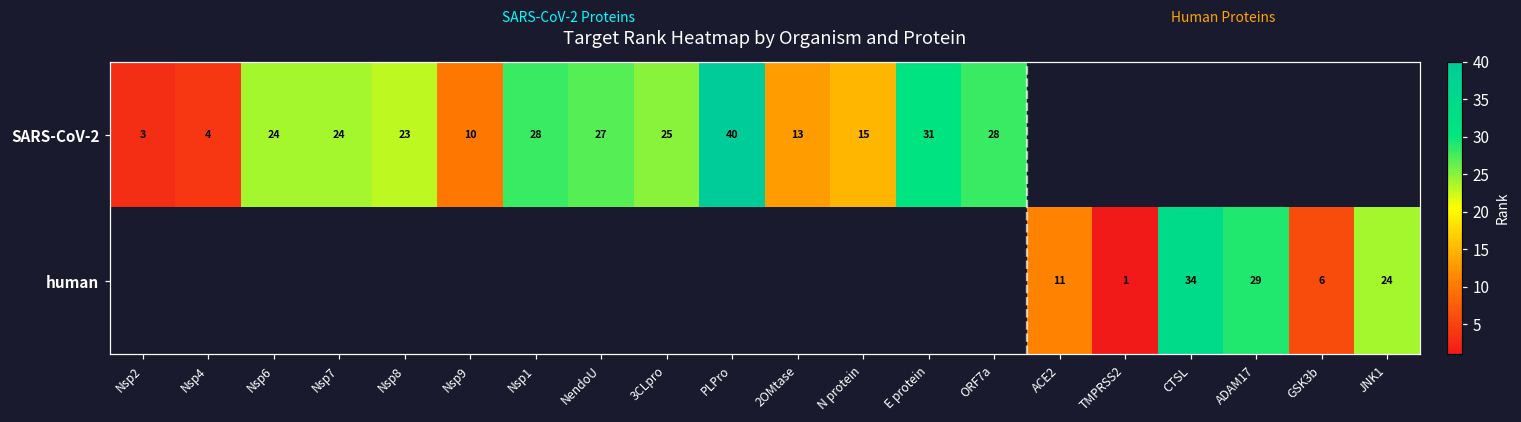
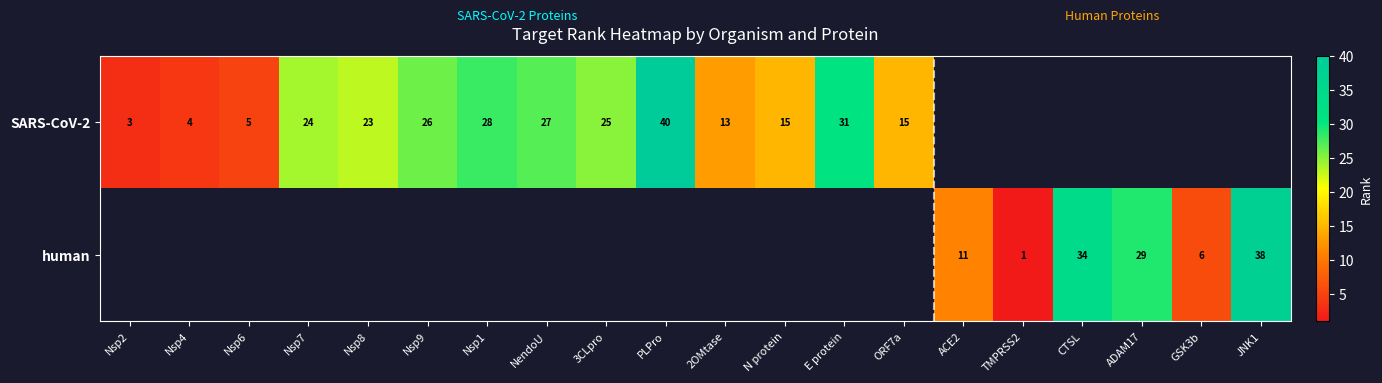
  {
    "SARS-CoV-2": {
      "Nsp2": 3,
      "Nsp4": 4,
-     "Nsp6": 24,
+     "Nsp6": 5,
      "Nsp7": 24,
      "Nsp8": 23,
-     "Nsp9": 10,
+     "Nsp9": 26,
      "Nsp1": 28,
      "NendoU": 27,
      "3CLpro": 25,
      "PLPro": 40,
      "2OMtase": 13,
      "N protein": 15,
      "E protein": 31,
-     "ORF7a": 28
+     "ORF7a": 15
    },
    "human": {
      "ACE2": 11,
      "TMPRSS2": 1,
      "CTSL": 34,
      "ADAM17": 29,
      "GSK3b": 6,
-     "JNK1": 24
+     "JNK1": 38
    }
  }
